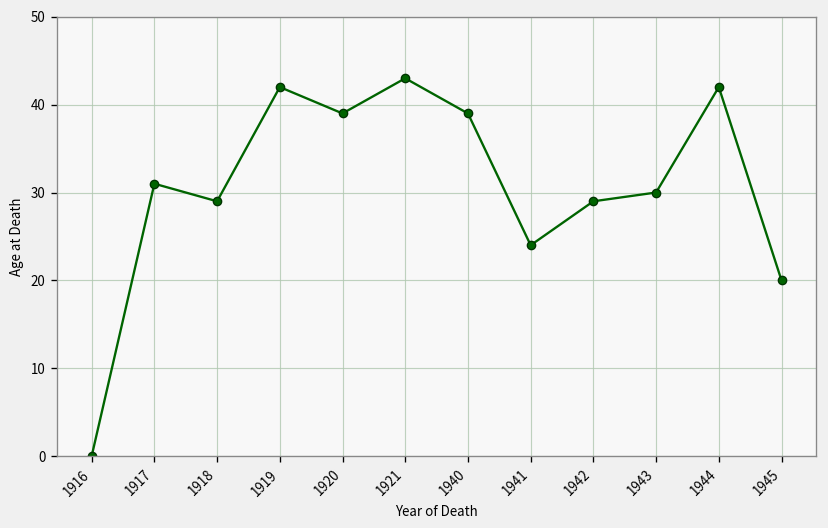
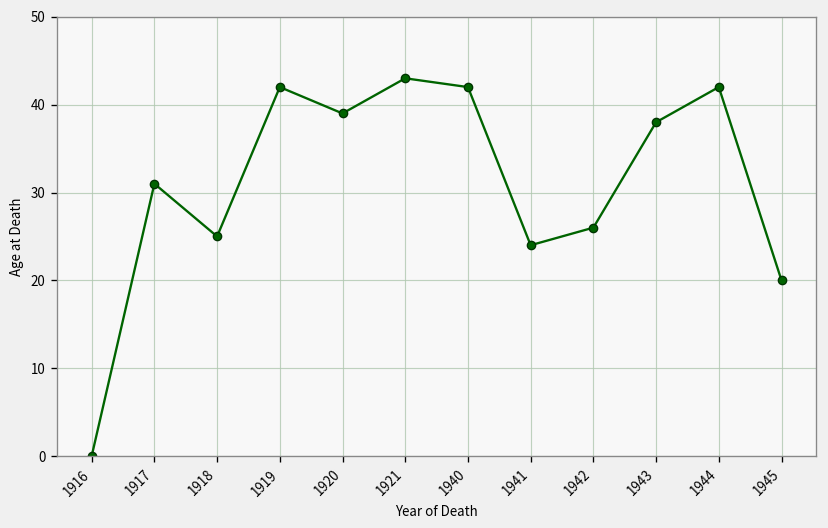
  {
    "1916": 0,
    "1917": 31,
-   "1918": 29,
+   "1918": 25,
    "1919": 42,
    "1920": 39,
    "1921": 43,
-   "1940": 39,
+   "1940": 42,
    "1941": 24,
-   "1942": 29,
-   "1943": 30,
+   "1942": 26,
+   "1943": 38,
    "1944": 42,
    "1945": 20
  }
